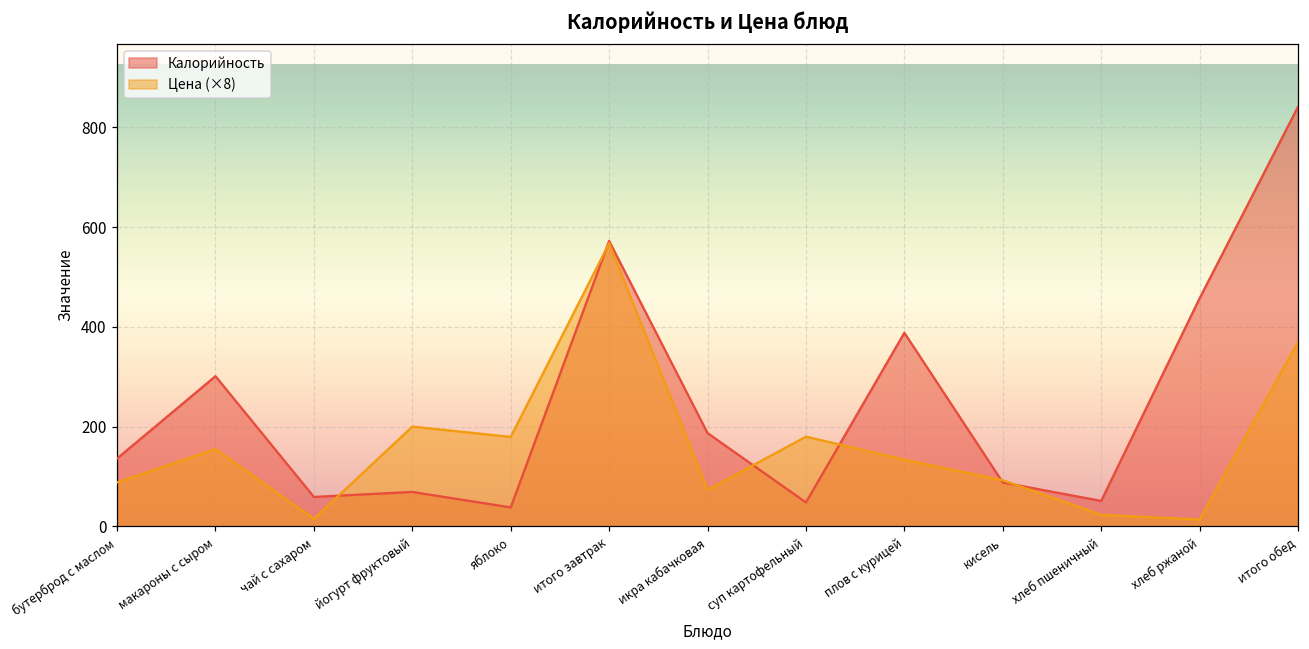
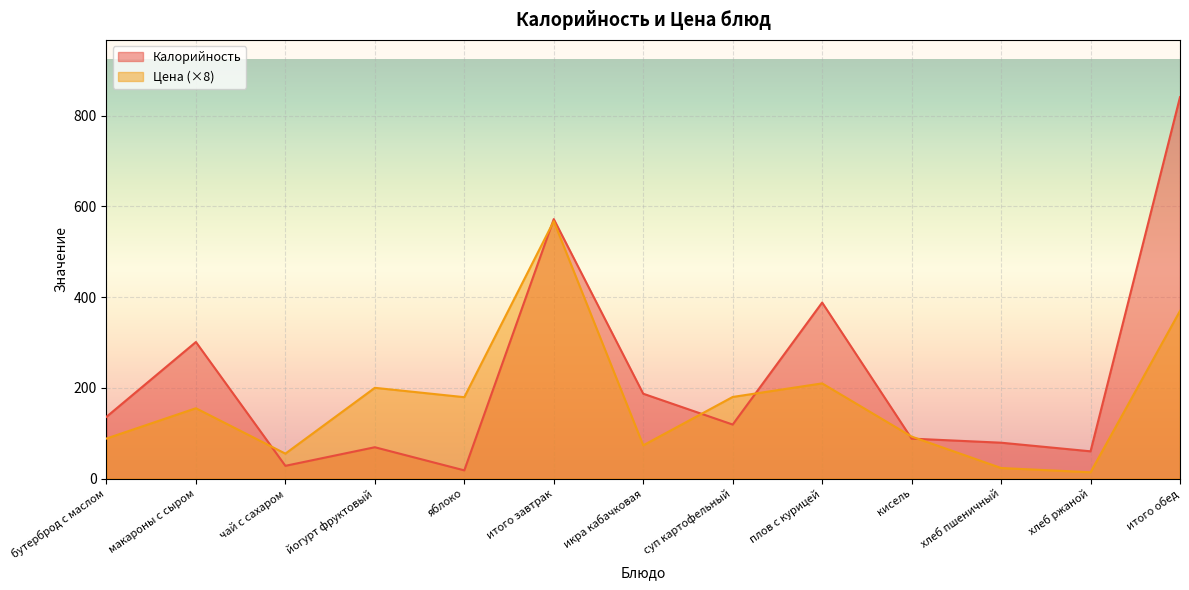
  {
    "Калорийность": {
      "бутерброд с маслом": 140,
      "макароны с сыром": 300,
-     "чай с сахаром": 60,
+     "чай с сахаром": 30,
      "йогурт фруктовый": 70,
-     "яблоко": 40,
+     "яблоко": 20,
      "икра кабачковая": 190,
-     "суп картофельный": 50,
+     "суп картофельный": 120,
      "плов с курицей": 390,
-     "хлеб пшеничный": 50,
-     "хлеб ржаной": 460,
+     "хлеб пшеничный": 80,
+     "хлеб ржаной": 60,
      "итого обед": 840
    },
    "Цена (×8)": {
      "бутерброд с маслом": 90,
      "макароны с сыром": 150,
-     "чай с сахаром": 20,
+     "чай с сахаром": 50,
      "йогурт фруктовый": 200,
      "яблоко": 180,
      "икра кабачковая": 70,
      "суп картофельный": 180,
-     "плов с курицей": 130,
+     "плов с курицей": 210,
      "хлеб пшеничный": 20,
      "хлеб ржаной": 10,
      "итого обед": 370
    }
  }
